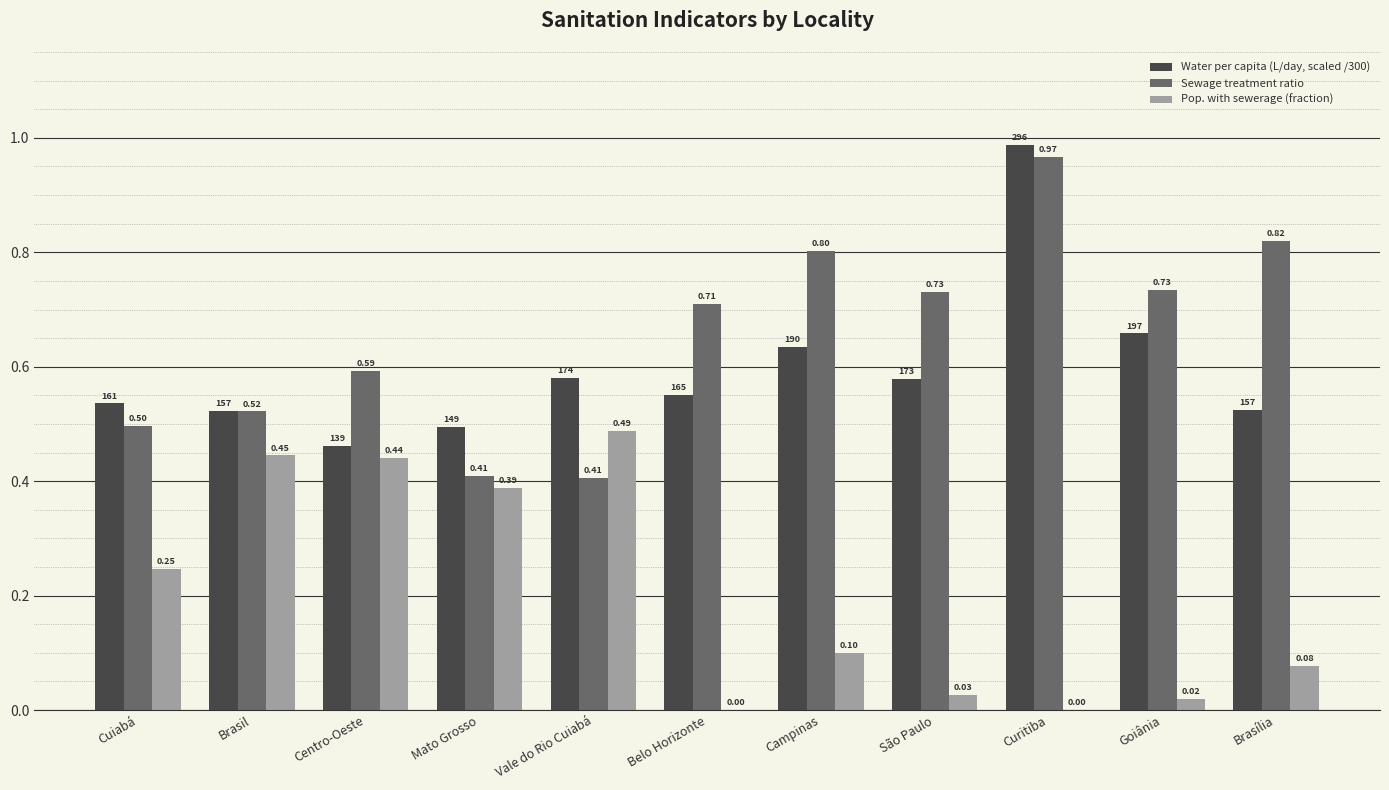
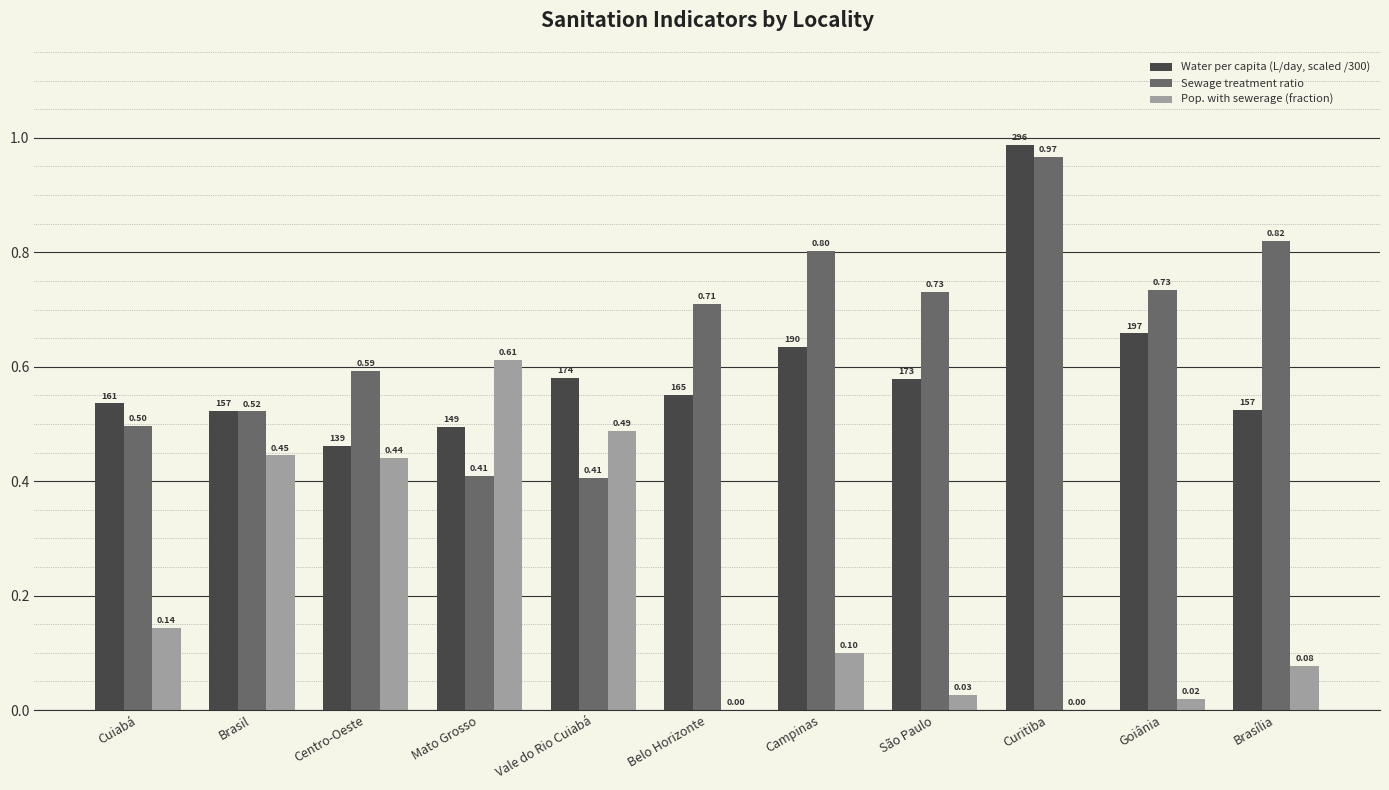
  {
    "Pop. with sewerage (fraction)": {
-     "Cuiabá": 0.25,
+     "Cuiabá": 0.14,
      "Brasil": 0.45,
      "Centro-Oeste": 0.44,
-     "Mato Grosso": 0.39,
+     "Mato Grosso": 0.61,
      "Vale do Rio Cuiabá": 0.49,
      "Belo Horizonte": 0.00,
      "Campinas": 0.10,
      "São Paulo": 0.03,
      "Curitiba": 0.00,
      "Goiânia": 0.02,
      "Brasília": 0.08
    }
  }
